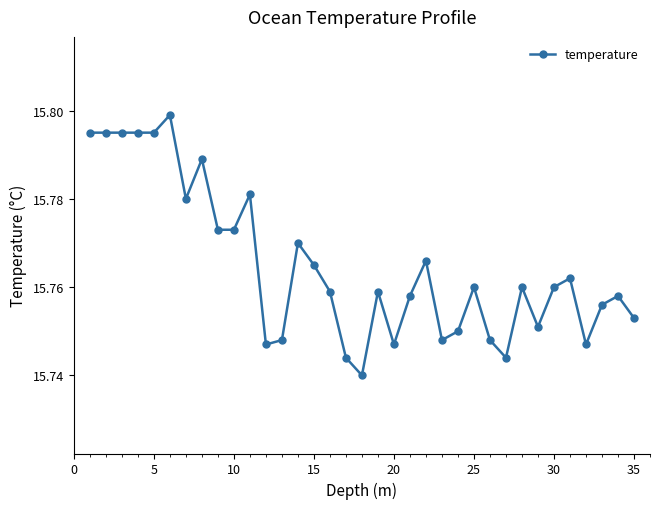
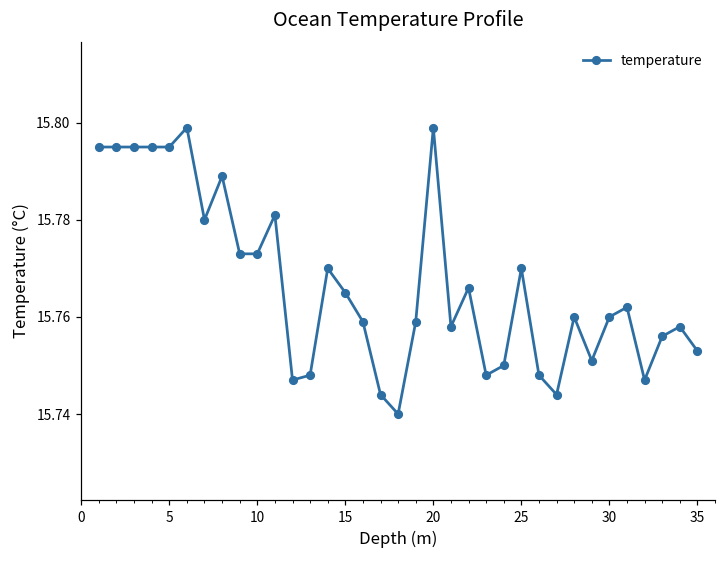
  {
    "5": 15.795,
    "10": 15.773,
    "15": 15.765,
-   "20": 15.747,
-   "25": 15.76,
+   "20": 15.799,
+   "25": 15.77,
    "30": 15.760,
    "35": 15.753
  }
